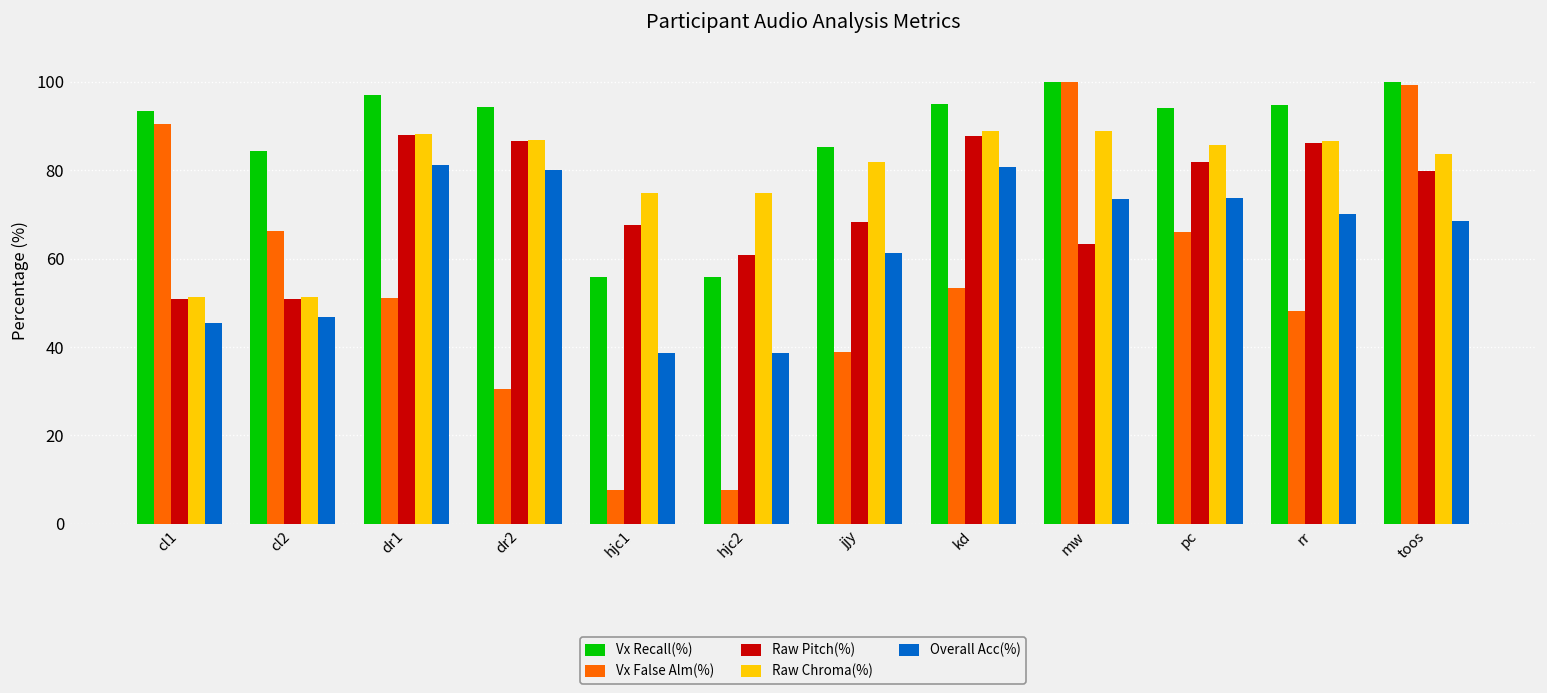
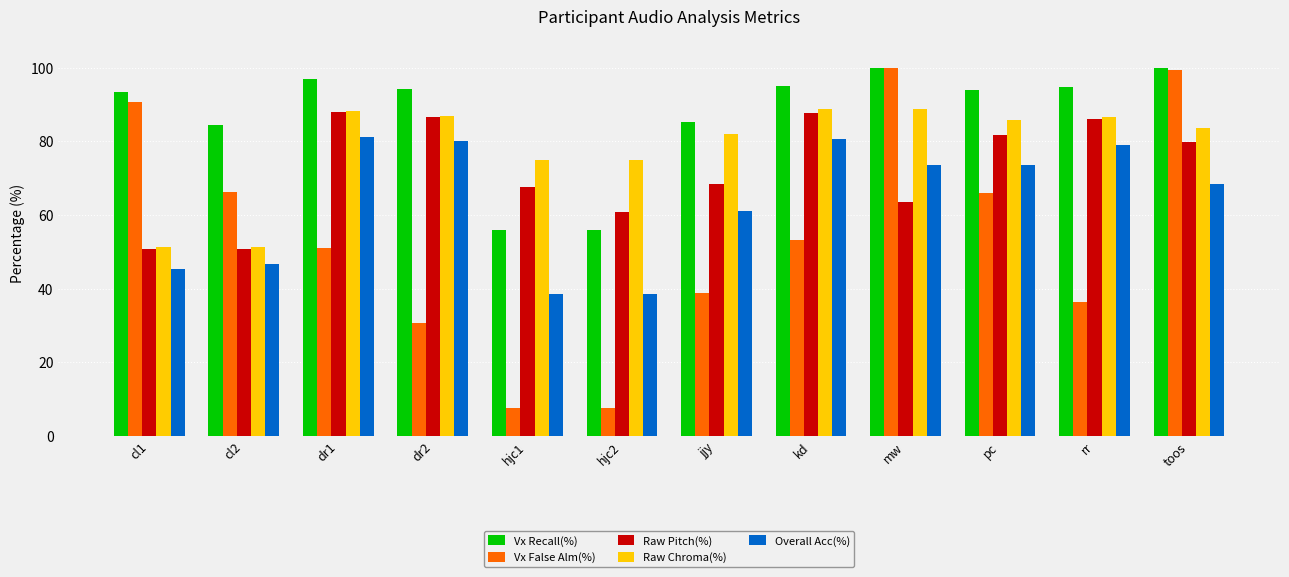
  {
    "Vx Recall(%)": {
      "cl1": 93,
      "cl2": 84,
      "dr1": 97,
      "dr2": 94,
      "hjc1": 56,
      "hjc2": 56,
      "jjy": 85,
      "kd": 95,
      "mw": 100,
      "pc": 94,
      "rr": 95,
      "toos": 100
    },
    "Vx False Alm(%)": {
      "cl1": 91,
      "cl2": 66,
      "dr1": 51,
      "dr2": 31,
      "hjc1": 8,
      "hjc2": 8,
      "jjy": 39,
      "kd": 53,
      "mw": 100,
      "pc": 66,
-     "rr": 48,
+     "rr": 36,
      "toos": 99
    },
    "Raw Pitch(%)": {
      "cl1": 51,
      "cl2": 51,
      "dr1": 88,
      "dr2": 87,
      "hjc1": 68,
      "hjc2": 61,
      "jjy": 68,
      "kd": 88,
      "mw": 63,
      "pc": 82,
      "rr": 86,
      "toos": 80
    },
    "Raw Chroma(%)": {
      "cl1": 51,
      "cl2": 51,
      "dr1": 88,
      "dr2": 87,
      "hjc1": 75,
      "hjc2": 75,
      "jjy": 82,
      "kd": 89,
      "mw": 89,
      "pc": 86,
      "rr": 87,
      "toos": 84
    },
    "Overall Acc(%)": {
      "cl1": 45,
      "cl2": 47,
      "dr1": 81,
      "dr2": 80,
      "hjc1": 39,
      "hjc2": 39,
      "jjy": 61,
      "kd": 81,
      "mw": 73,
      "pc": 74,
-     "rr": 70,
+     "rr": 79,
      "toos": 69
    }
  }
